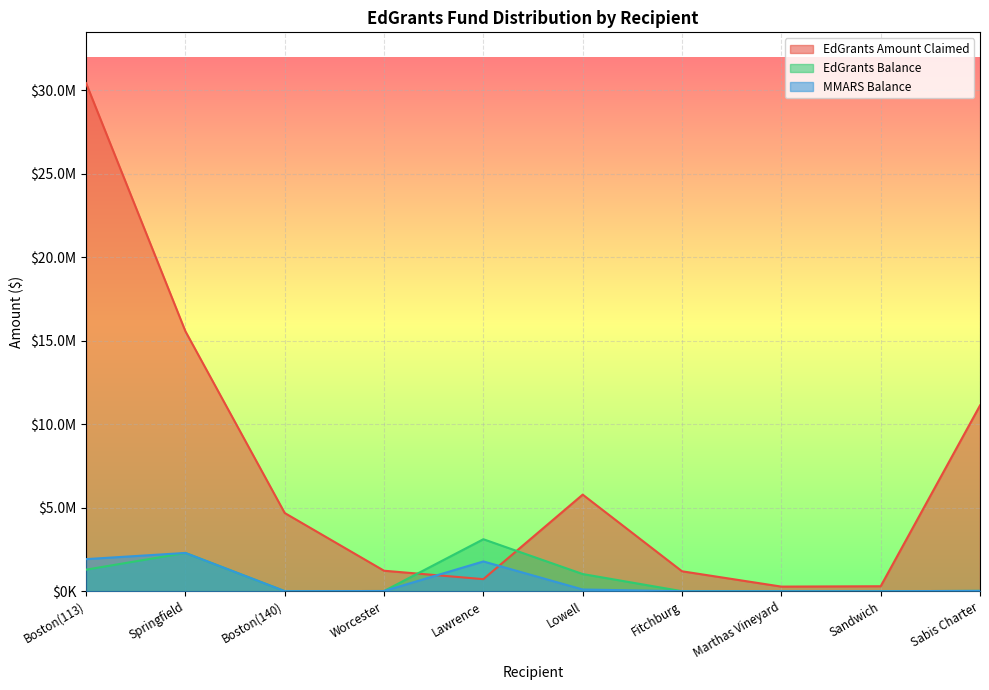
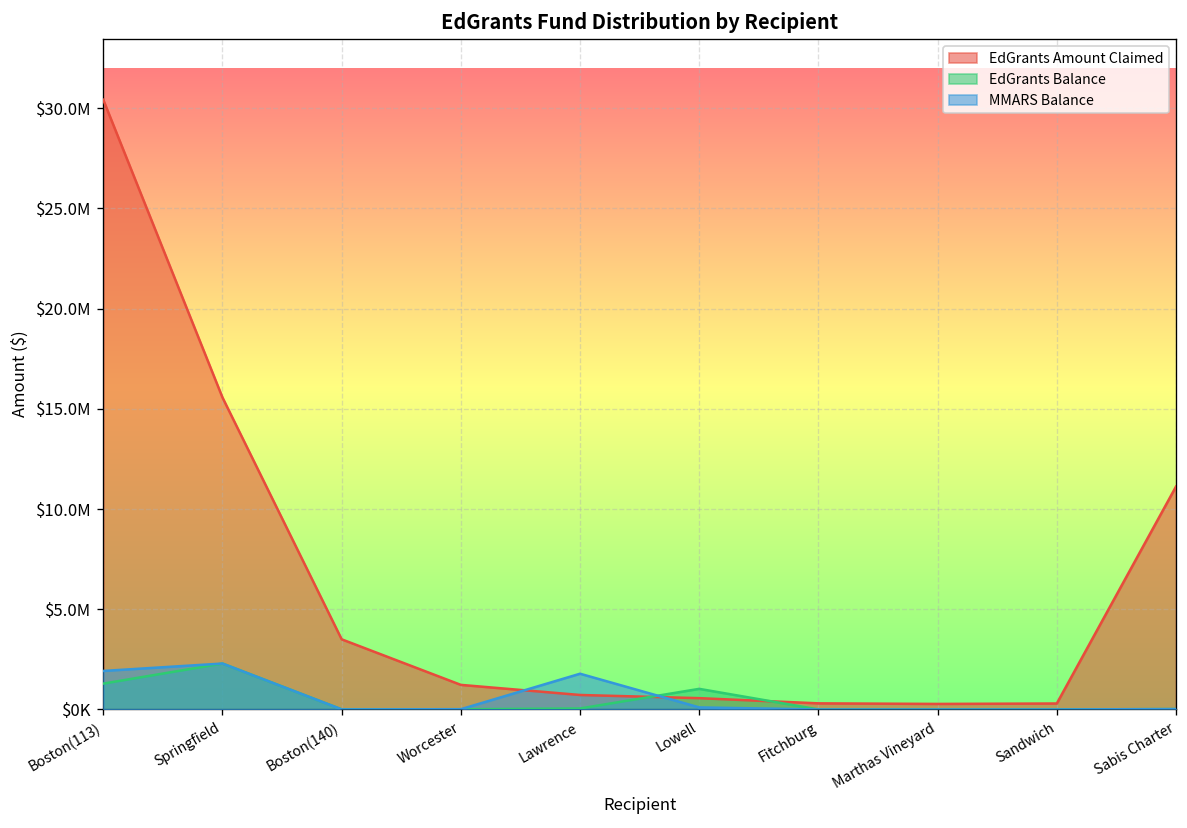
  {
    "EdGrants Amount Claimed": {
      "Boston(113)": "$30400000",
      "Springfield": "$15600000",
-     "Boston(140)": "$4700000",
+     "Boston(140)": "$3500000",
      "Worcester": "$1200000",
      "Lawrence": "$700000",
-     "Lowell": "$5800000",
-     "Fitchburg": "$1200000",
+     "Lowell": "$600000",
+     "Fitchburg": "$300000",
      "Marthas Vineyard": "$300000",
      "Sandwich": "$300000",
      "Sabis Charter": "$11100000"
    },
    "EdGrants Balance": {
      "Boston(113)": "$1300000",
-     "Lawrence": "$3100000",
+     "Lawrence": "$0",
      "Lowell": "$1000000"
    },
    "MMARS Balance": {
      "Boston(113)": "$1900000",
      "Lawrence": "$1800000",
      "Lowell": "$100000"
    }
  }
